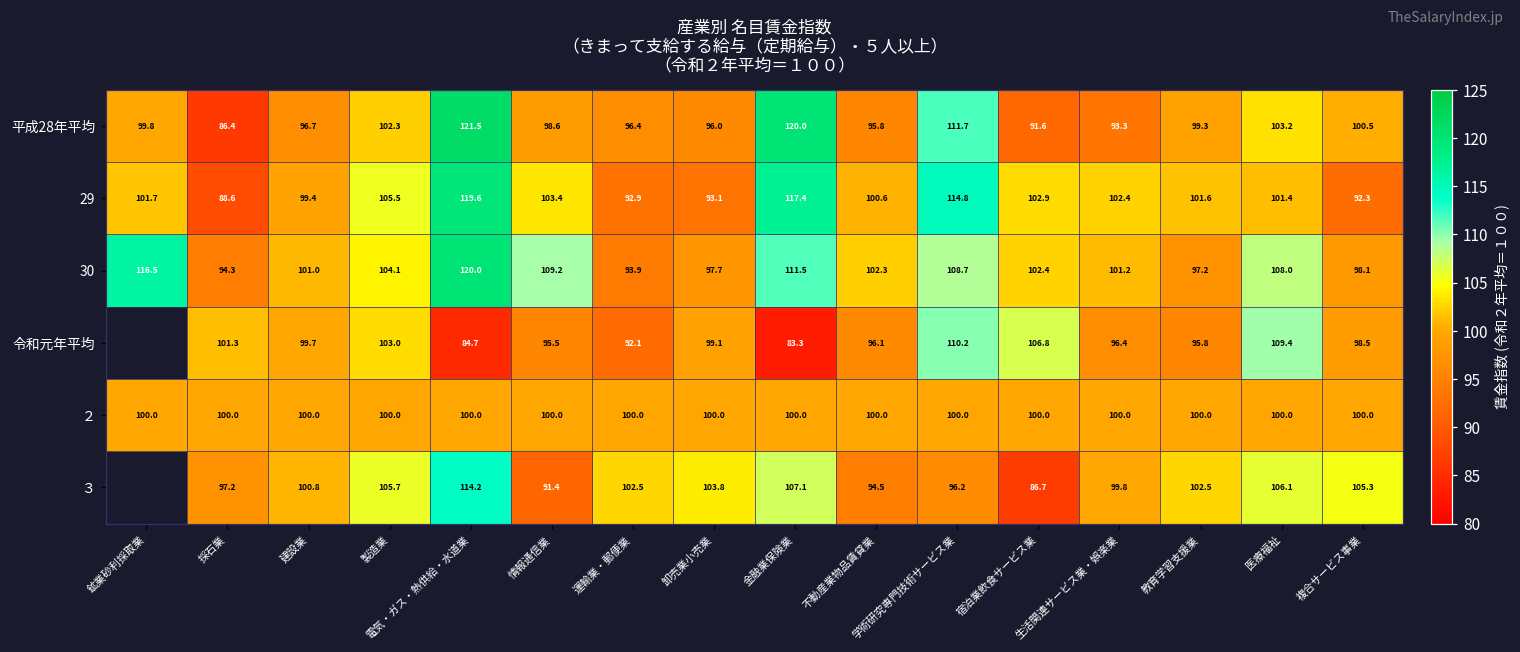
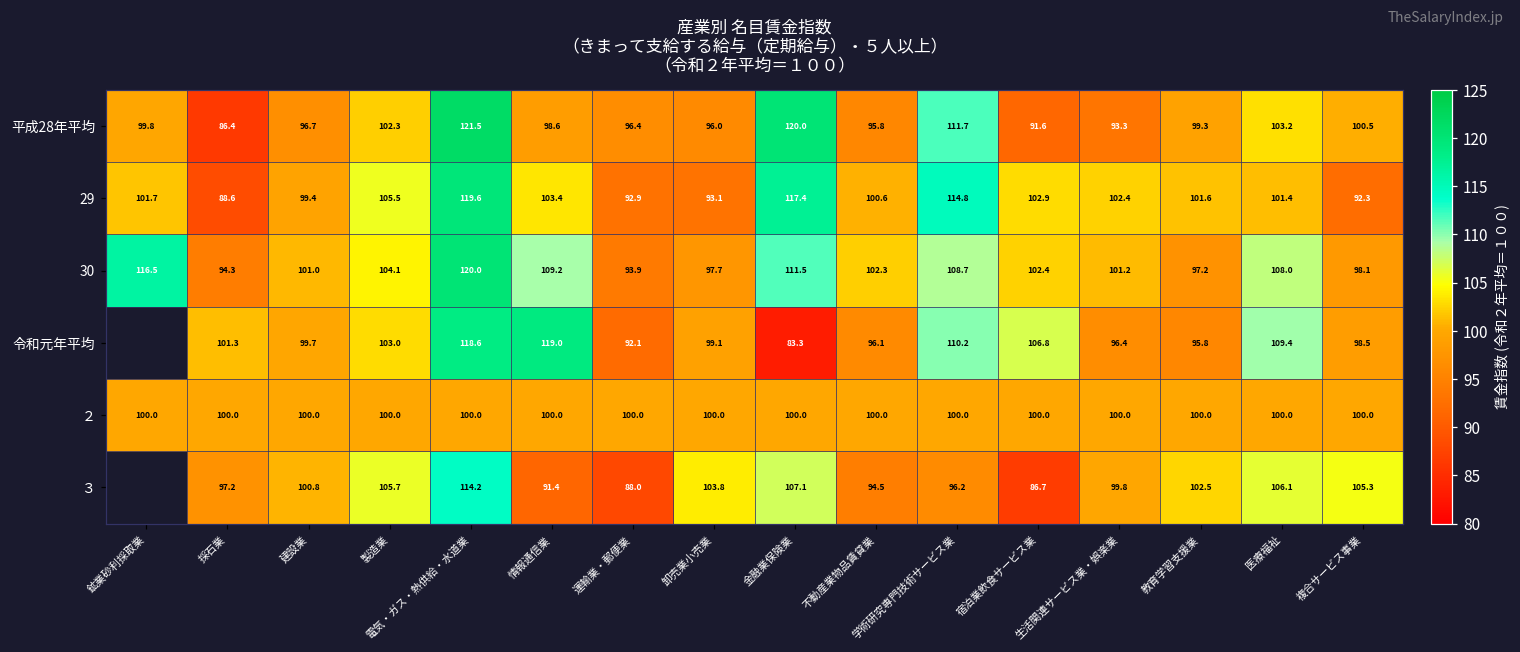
  {
    "平成28年平均": {
      "鉱業砂利採取業": 99.8,
      "採石業": 86.4,
      "建設業": 96.7,
      "製造業": 102.3,
      "電気・ガス・熱供給・水道業": 121.5,
      "情報通信業": 98.6,
      "運輸業・郵便業": 96.4,
      "卸売業小売業": 96.0,
      "金融業保険業": 120.0,
      "不動産業物品賃貸業": 95.8,
      "学術研究専門技術サービス業": 111.7,
      "宿泊業飲食サービス業": 91.6,
      "生活関連サービス業・娯楽業": 93.3,
      "教育学習支援業": 99.3,
      "医療福祉": 103.2,
      "複合サービス事業": 100.5
    },
    "29": {
      "鉱業砂利採取業": 101.7,
      "採石業": 88.6,
      "建設業": 99.4,
      "製造業": 105.5,
      "電気・ガス・熱供給・水道業": 119.6,
      "情報通信業": 103.4,
      "運輸業・郵便業": 92.9,
      "卸売業小売業": 93.1,
      "金融業保険業": 117.4,
      "不動産業物品賃貸業": 100.6,
      "学術研究専門技術サービス業": 114.8,
      "宿泊業飲食サービス業": 102.9,
      "生活関連サービス業・娯楽業": 102.4,
      "教育学習支援業": 101.6,
      "医療福祉": 101.4,
      "複合サービス事業": 92.3
    },
    "30": {
      "鉱業砂利採取業": 116.5,
      "採石業": 94.3,
      "建設業": 101.0,
      "製造業": 104.1,
      "電気・ガス・熱供給・水道業": 120.0,
      "情報通信業": 109.2,
      "運輸業・郵便業": 93.9,
      "卸売業小売業": 97.7,
      "金融業保険業": 111.5,
      "不動産業物品賃貸業": 102.3,
      "学術研究専門技術サービス業": 108.7,
      "宿泊業飲食サービス業": 102.4,
      "生活関連サービス業・娯楽業": 101.2,
      "教育学習支援業": 97.2,
      "医療福祉": 108.0,
      "複合サービス事業": 98.1
    },
    "令和元年平均": {
      "採石業": 101.3,
      "建設業": 99.7,
      "製造業": 103.0,
-     "電気・ガス・熱供給・水道業": 84.7,
-     "情報通信業": 95.5,
+     "電気・ガス・熱供給・水道業": 118.6,
+     "情報通信業": 119.0,
      "運輸業・郵便業": 92.1,
      "卸売業小売業": 99.1,
      "金融業保険業": 83.3,
      "不動産業物品賃貸業": 96.1,
      "学術研究専門技術サービス業": 110.2,
      "宿泊業飲食サービス業": 106.8,
      "生活関連サービス業・娯楽業": 96.4,
      "教育学習支援業": 95.8,
      "医療福祉": 109.4,
      "複合サービス事業": 98.5
    },
    "２": {
      "鉱業砂利採取業": 100.0,
      "採石業": 100.0,
      "建設業": 100.0,
      "製造業": 100.0,
      "電気・ガス・熱供給・水道業": 100.0,
      "情報通信業": 100.0,
      "運輸業・郵便業": 100.0,
      "卸売業小売業": 100.0,
      "金融業保険業": 100.0,
      "不動産業物品賃貸業": 100.0,
      "学術研究専門技術サービス業": 100.0,
      "宿泊業飲食サービス業": 100.0,
      "生活関連サービス業・娯楽業": 100.0,
      "教育学習支援業": 100.0,
      "医療福祉": 100.0,
      "複合サービス事業": 100.0
    },
    "３": {
      "採石業": 97.2,
      "建設業": 100.8,
      "製造業": 105.7,
      "電気・ガス・熱供給・水道業": 114.2,
      "情報通信業": 91.4,
-     "運輸業・郵便業": 102.5,
+     "運輸業・郵便業": 88.0,
      "卸売業小売業": 103.8,
      "金融業保険業": 107.1,
      "不動産業物品賃貸業": 94.5,
      "学術研究専門技術サービス業": 96.2,
      "宿泊業飲食サービス業": 86.7,
      "生活関連サービス業・娯楽業": 99.8,
      "教育学習支援業": 102.5,
      "医療福祉": 106.1,
      "複合サービス事業": 105.3
    }
  }
